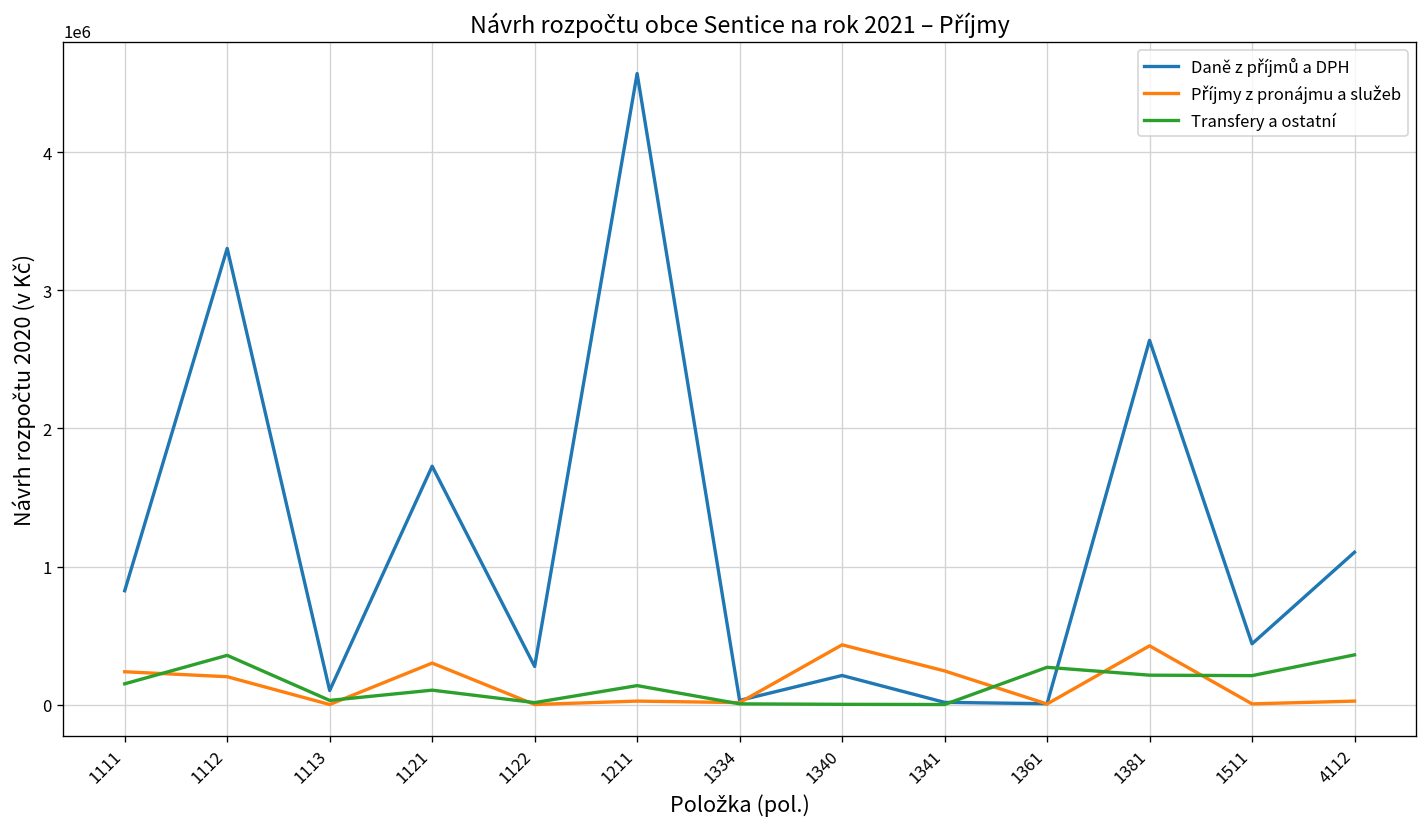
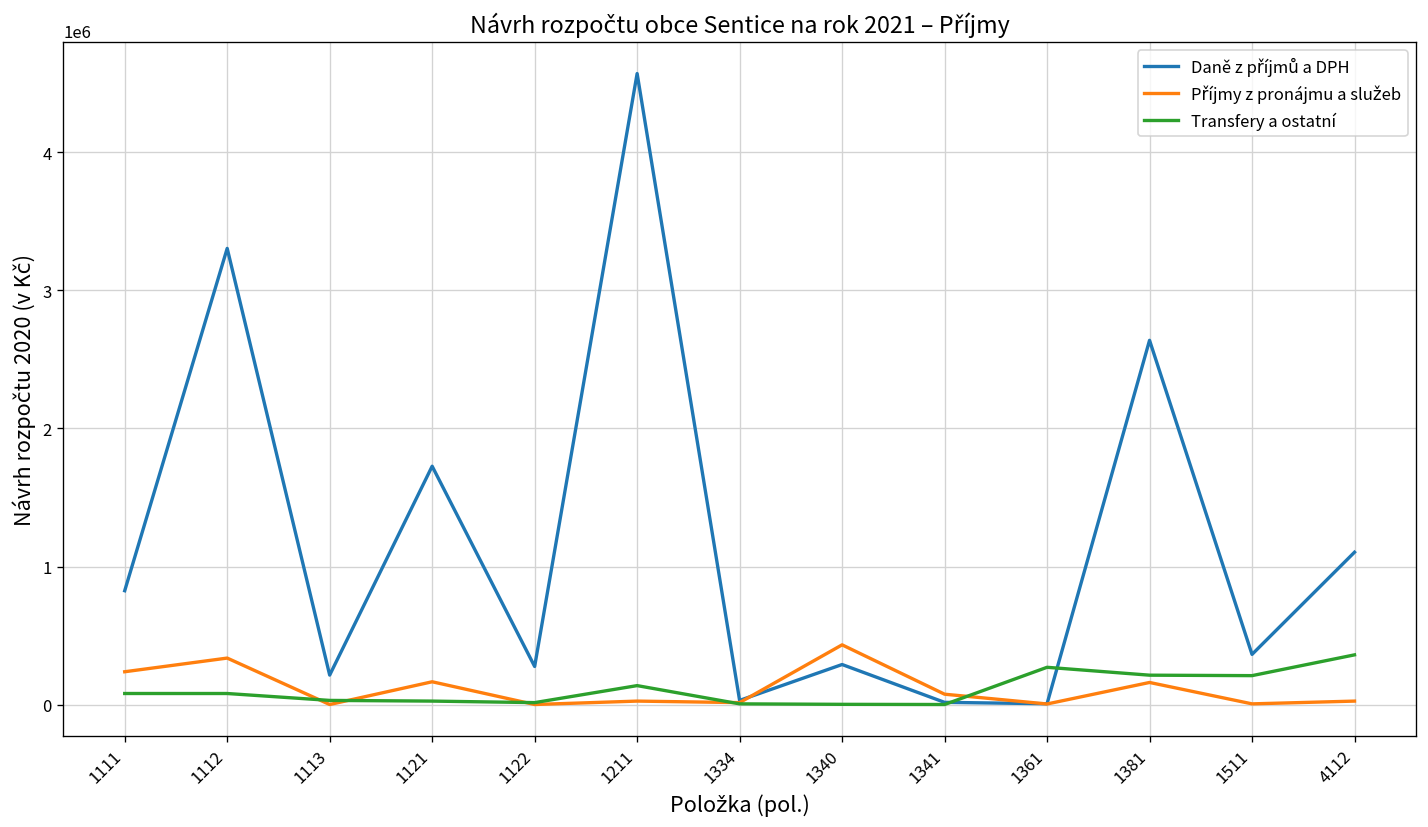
  {
    "Daně z příjmů a DPH": {
      "1111": 820000,
      "1112": 3300000,
-     "1113": 100000,
+     "1113": 210000,
      "1121": 1730000,
      "1122": 280000,
      "1211": 4570000,
-     "1340": 210000,
+     "1340": 290000,
      "1381": 2640000,
-     "1511": 440000,
+     "1511": 360000,
      "4112": 1100000
    },
    "Příjmy z pronájmu a služeb": {
      "1111": 240000,
-     "1112": 200000,
+     "1112": 340000,
      "1113": 0,
-     "1121": 300000,
+     "1121": 170000,
      "1211": 30000,
      "1340": 430000,
-     "1341": 240000,
-     "1381": 430000,
+     "1341": 80000,
+     "1381": 160000,
      "1511": 10000,
      "4112": 30000
    },
    "Transfery a ostatní": {
-     "1111": 150000,
-     "1112": 360000,
+     "1111": 80000,
+     "1112": 80000,
      "1113": 30000,
-     "1121": 100000,
+     "1121": 30000,
      "1211": 140000,
      "1340": 0,
      "1361": 270000,
      "1381": 210000,
      "1511": 210000,
      "4112": 360000
    }
  }
